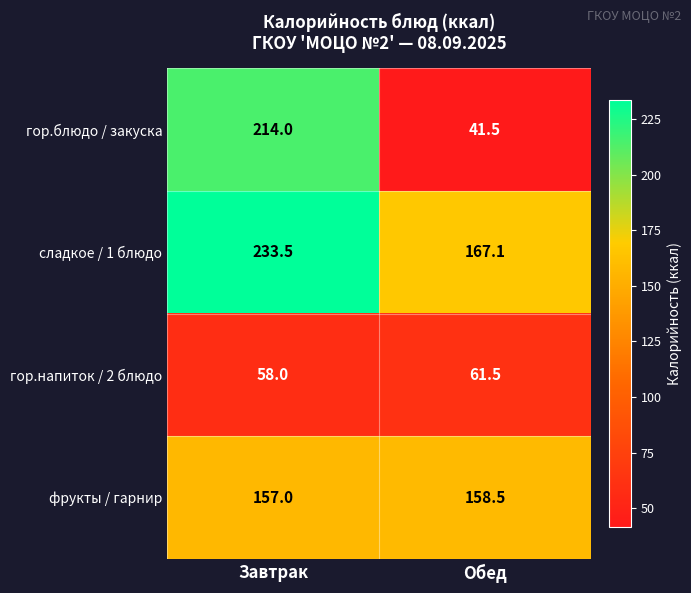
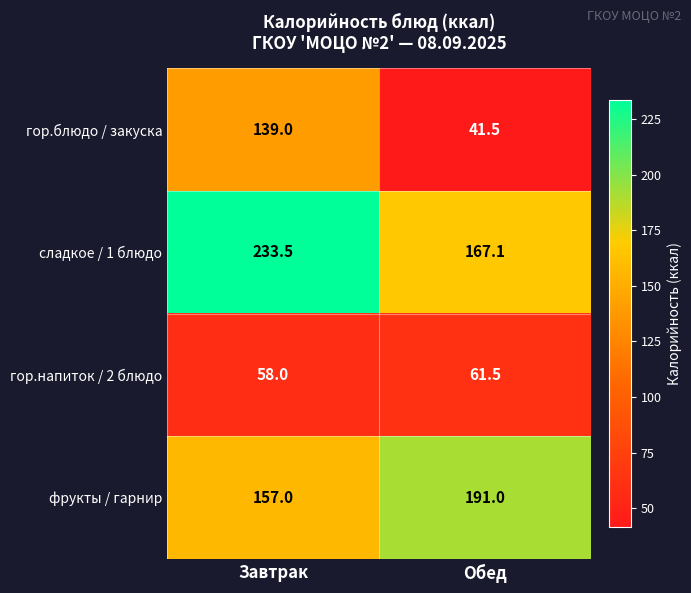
  {
    "гор.блюдо / закуска": {
-     "Завтрак": 214.0,
+     "Завтрак": 139.0,
      "Обед": 41.5
    },
    "сладкое / 1 блюдо": {
      "Завтрак": 233.5,
      "Обед": 167.1
    },
    "гор.напиток / 2 блюдо": {
      "Завтрак": 58.0,
      "Обед": 61.5
    },
    "фрукты / гарнир": {
      "Завтрак": 157.0,
-     "Обед": 158.5
+     "Обед": 191.0
    }
  }
